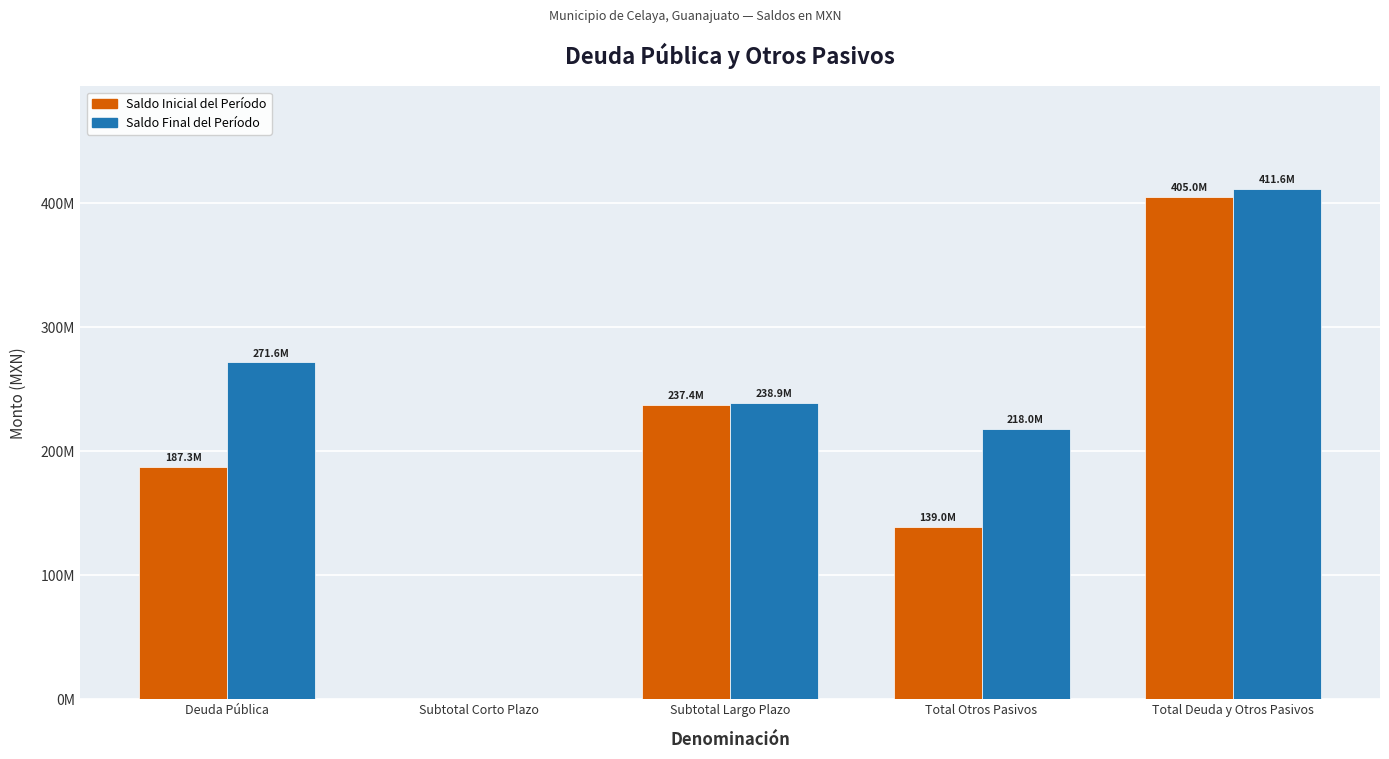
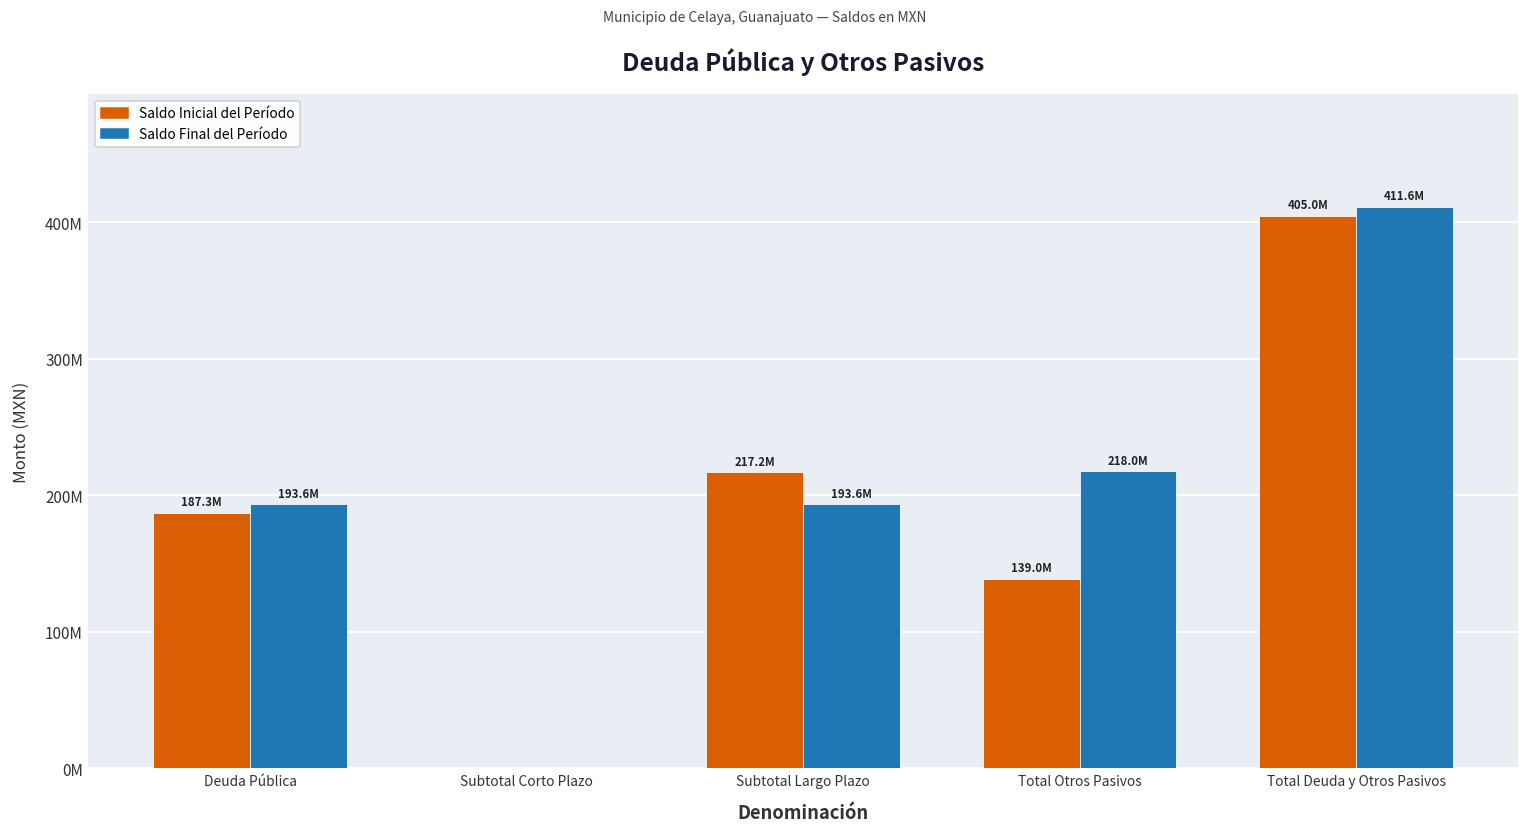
  {
    "Saldo Inicial del Período": {
      "Deuda Pública": "187.3M",
-     "Subtotal Largo Plazo": "237.4M",
+     "Subtotal Largo Plazo": "217.2M",
      "Total Otros Pasivos": "139.0M",
      "Total Deuda y Otros Pasivos": "405.0M"
    },
    "Saldo Final del Período": {
-     "Deuda Pública": "271.6M",
-     "Subtotal Largo Plazo": "238.9M",
+     "Deuda Pública": "193.6M",
+     "Subtotal Largo Plazo": "193.6M",
      "Total Otros Pasivos": "218.0M",
      "Total Deuda y Otros Pasivos": "411.6M"
    }
  }
